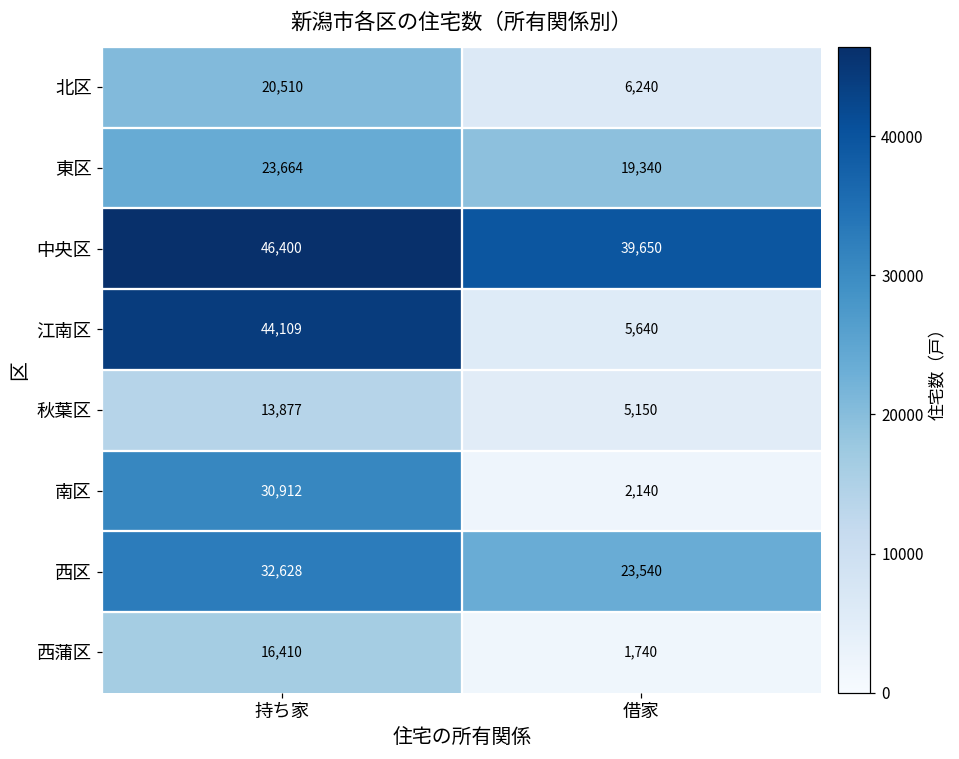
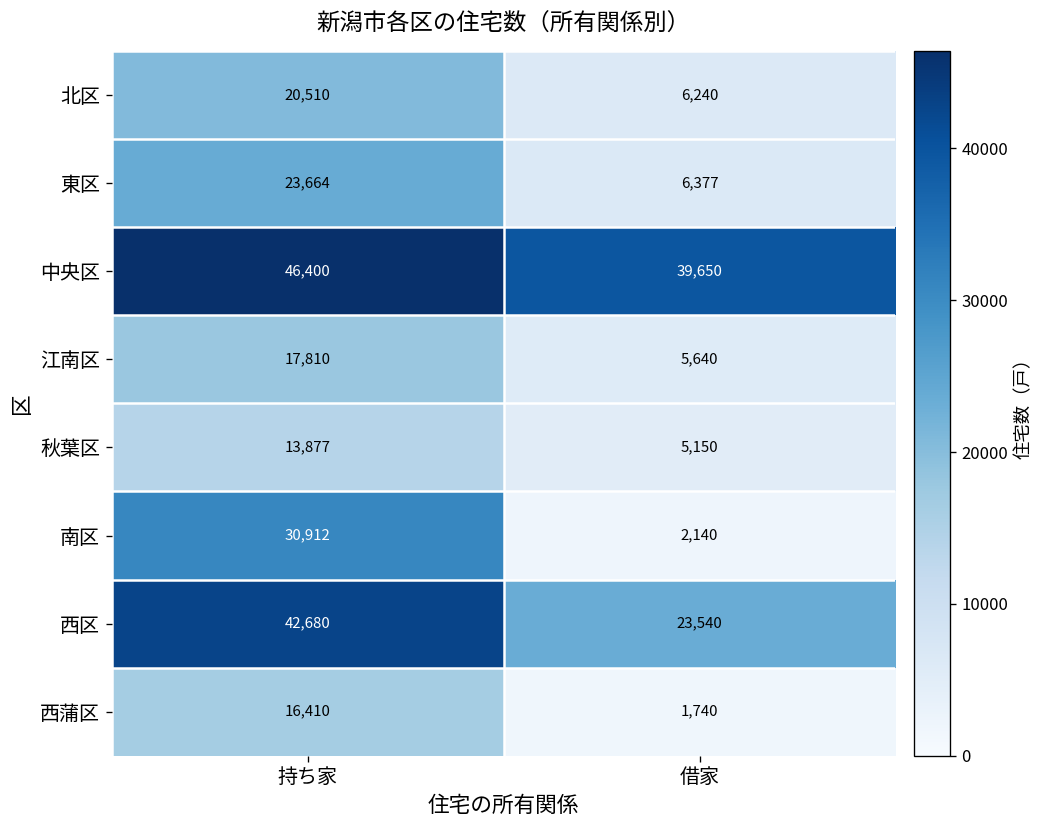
  {
    "北区": {
      "持ち家": "20,510",
      "借家": "6,240"
    },
    "東区": {
      "持ち家": "23,664",
-     "借家": "19,340"
+     "借家": "6,377"
    },
    "中央区": {
      "持ち家": "46,400",
      "借家": "39,650"
    },
    "江南区": {
-     "持ち家": "44,109",
+     "持ち家": "17,810",
      "借家": "5,640"
    },
    "秋葉区": {
      "持ち家": "13,877",
      "借家": "5,150"
    },
    "南区": {
      "持ち家": "30,912",
      "借家": "2,140"
    },
    "西区": {
-     "持ち家": "32,628",
+     "持ち家": "42,680",
      "借家": "23,540"
    },
    "西蒲区": {
      "持ち家": "16,410",
      "借家": "1,740"
    }
  }
